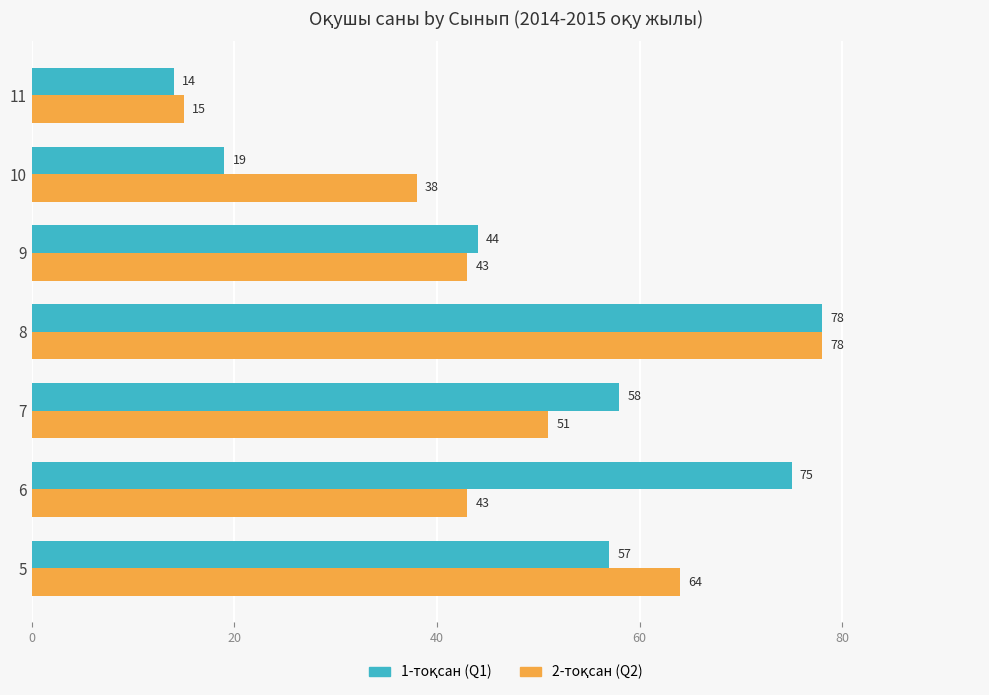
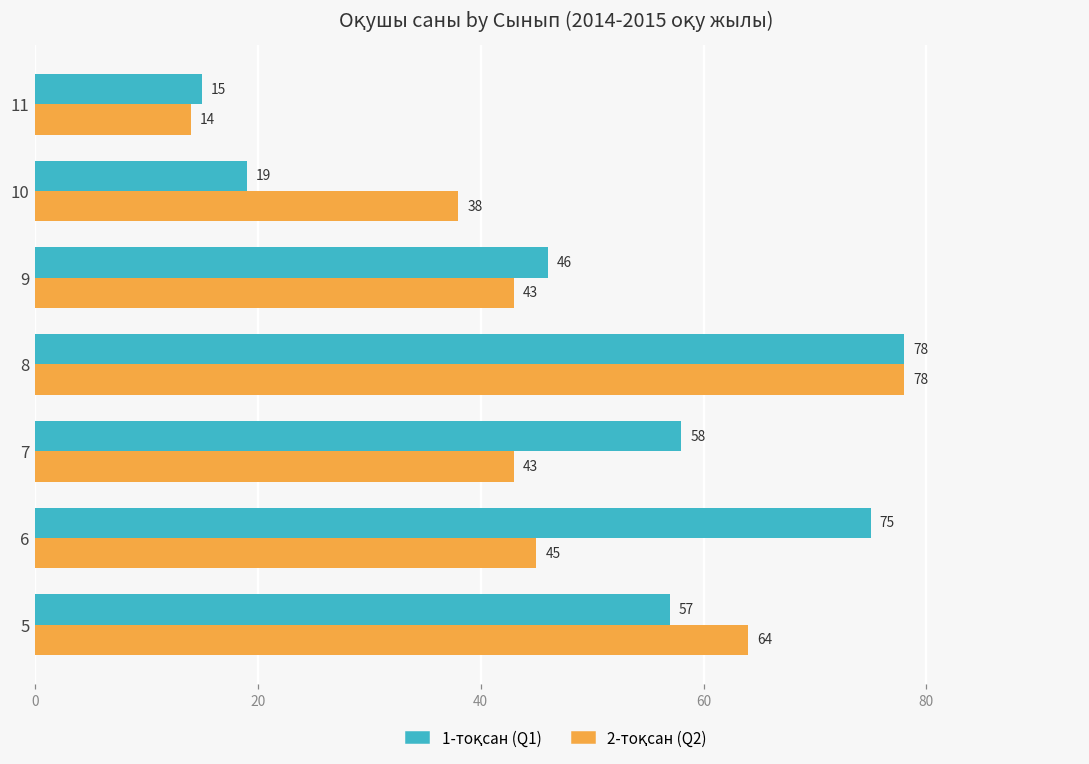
  {
    "1-тоқсан (Q1)": {
-     "11": 14,
+     "11": 15,
      "10": 19,
-     "9": 44,
+     "9": 46,
      "8": 78,
      "7": 58,
      "6": 75,
      "5": 57
    },
    "2-тоқсан (Q2)": {
-     "11": 15,
+     "11": 14,
      "10": 38,
      "9": 43,
      "8": 78,
-     "7": 51,
-     "6": 43,
+     "7": 43,
+     "6": 45,
      "5": 64
    }
  }
